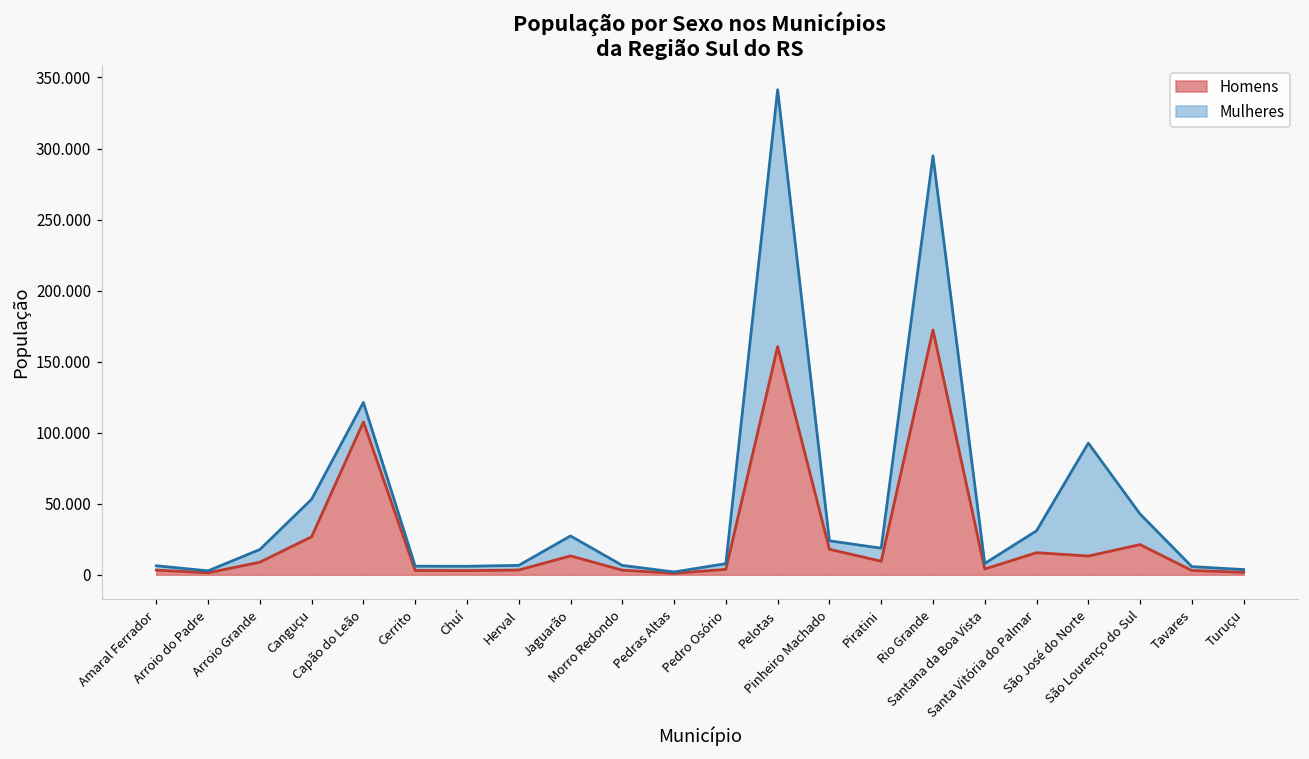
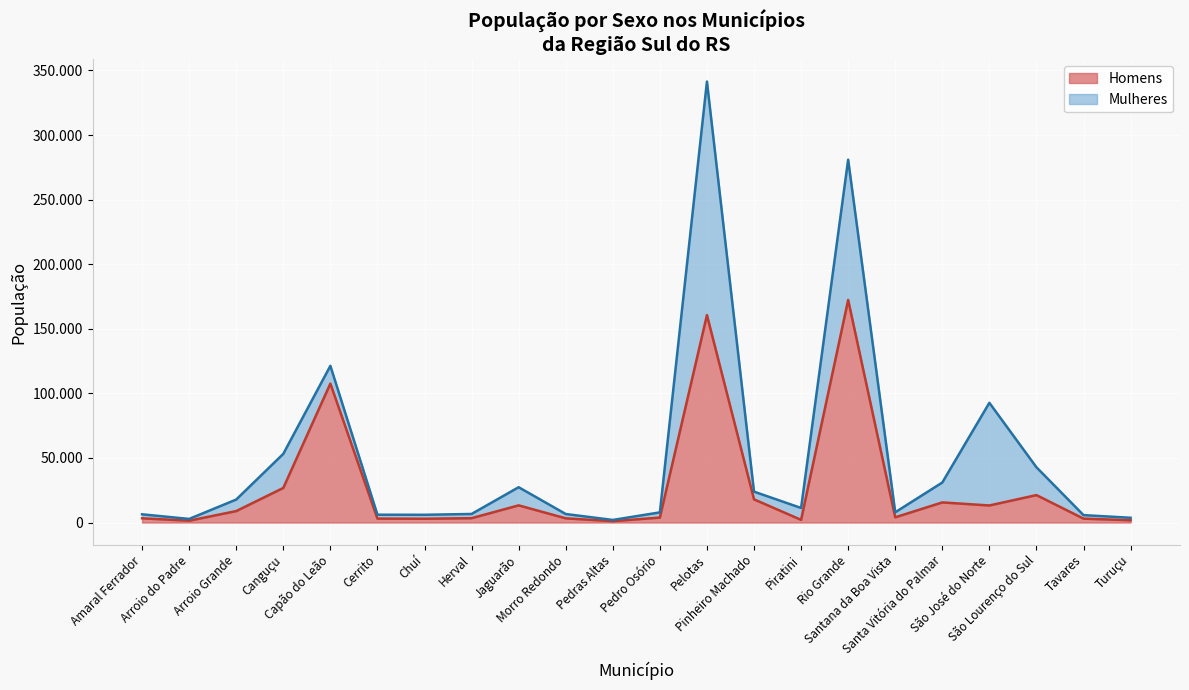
  {
    "Homens": {
      "Amaral Ferrador": 3,
      "Arroio Grande": 9,
      "Canguçu": 27,
      "Capão do Leão": 108,
      "Cerrito": 3,
      "Chuí": 3,
      "Herval": 3,
      "Jaguarão": 13,
      "Morro Redondo": 3,
      "Pedro Osório": 4,
      "Pelotas": 161,
      "Pinheiro Machado": 18,
-     "Piratini": 10,
+     "Piratini": 2,
      "Rio Grande": 172,
      "Santana da Boa Vista": 4,
      "Santa Vitória do Palmar": 16,
      "São José do Norte": 13,
      "São Lourenço do Sul": 21,
      "Tavares": 3
    },
    "Mulheres": {
      "Amaral Ferrador": 3,
      "Arroio Grande": 9,
      "Canguçu": 26,
      "Capão do Leão": 14,
      "Cerrito": 3,
      "Chuí": 3,
      "Herval": 3,
      "Jaguarão": 14,
      "Morro Redondo": 3,
      "Pedro Osório": 4,
      "Pelotas": 181,
      "Pinheiro Machado": 6,
      "Piratini": 9,
-     "Rio Grande": 123,
+     "Rio Grande": 109,
      "Santana da Boa Vista": 4,
      "Santa Vitória do Palmar": 15,
      "São José do Norte": 79,
      "São Lourenço do Sul": 22,
      "Tavares": 3
    }
  }
